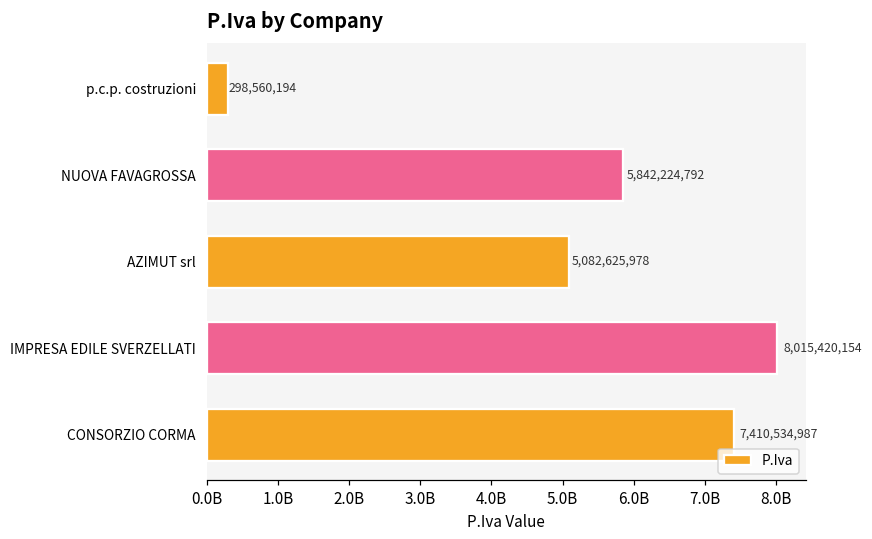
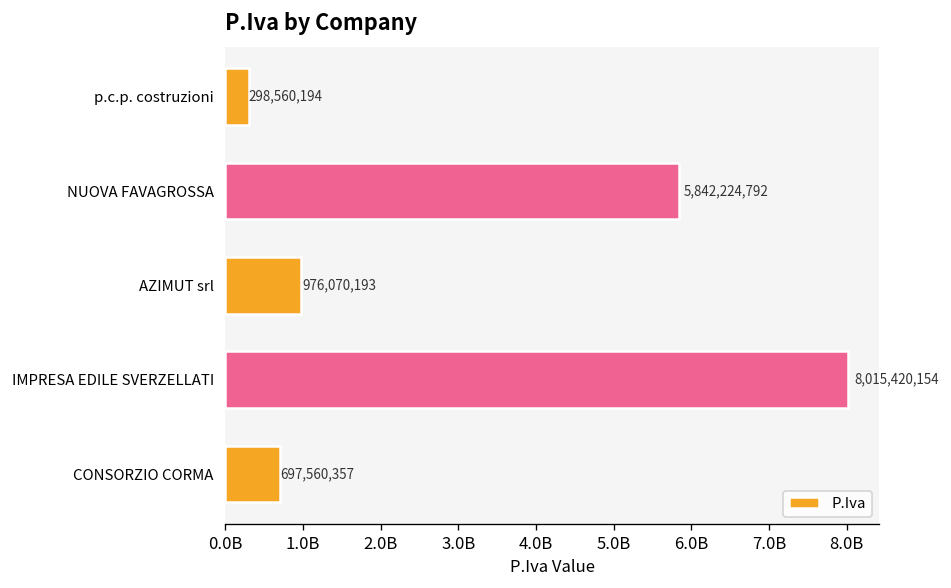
  {
    "p.c.p. costruzioni": "298,560,194",
    "NUOVA FAVAGROSSA": "5,842,224,792",
-   "AZIMUT srl": "5,082,625,978",
+   "AZIMUT srl": "976,070,193",
    "IMPRESA EDILE SVERZELLATI": "8,015,420,154",
-   "CONSORZIO CORMA": "7,410,534,987"
+   "CONSORZIO CORMA": "697,560,357"
  }
